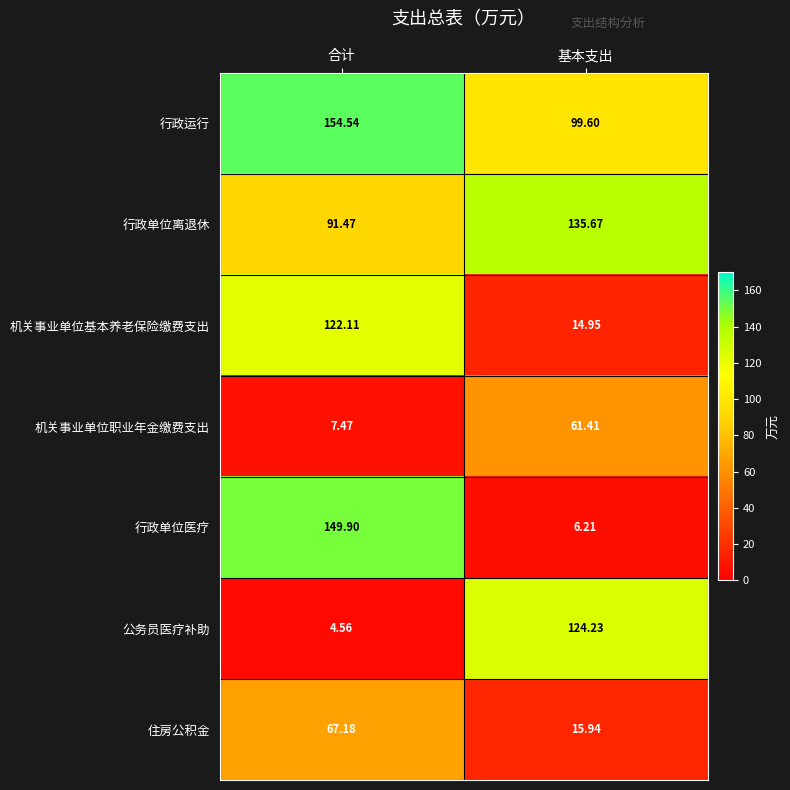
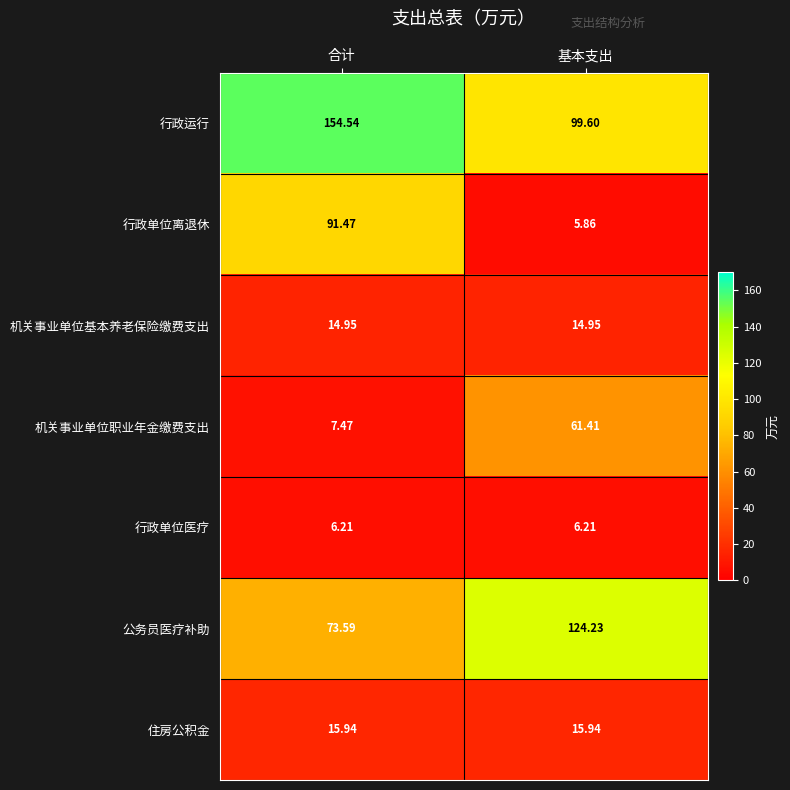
  {
    "行政运行": {
      "合计": 154.54,
      "基本支出": 99.60
    },
    "行政单位离退休": {
      "合计": 91.47,
-     "基本支出": 135.67
+     "基本支出": 5.86
    },
    "机关事业单位基本养老保险缴费支出": {
-     "合计": 122.11,
+     "合计": 14.95,
      "基本支出": 14.95
    },
    "机关事业单位职业年金缴费支出": {
      "合计": 7.47,
      "基本支出": 61.41
    },
    "行政单位医疗": {
-     "合计": 149.90,
+     "合计": 6.21,
      "基本支出": 6.21
    },
    "公务员医疗补助": {
-     "合计": 4.56,
+     "合计": 73.59,
      "基本支出": 124.23
    },
    "住房公积金": {
-     "合计": 67.18,
+     "合计": 15.94,
      "基本支出": 15.94
    }
  }
